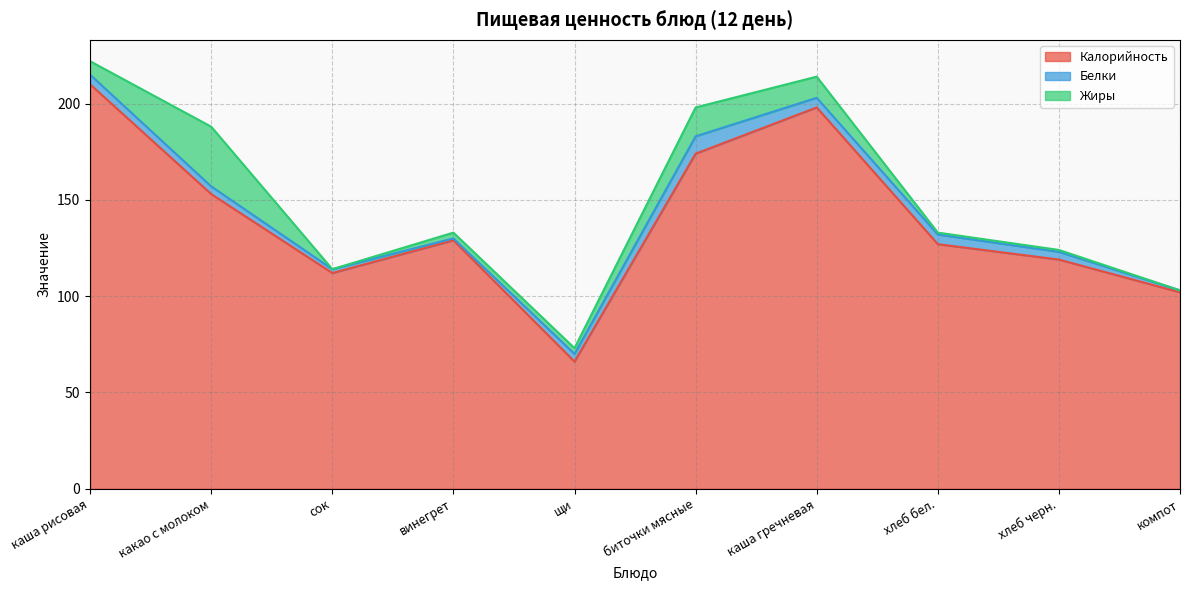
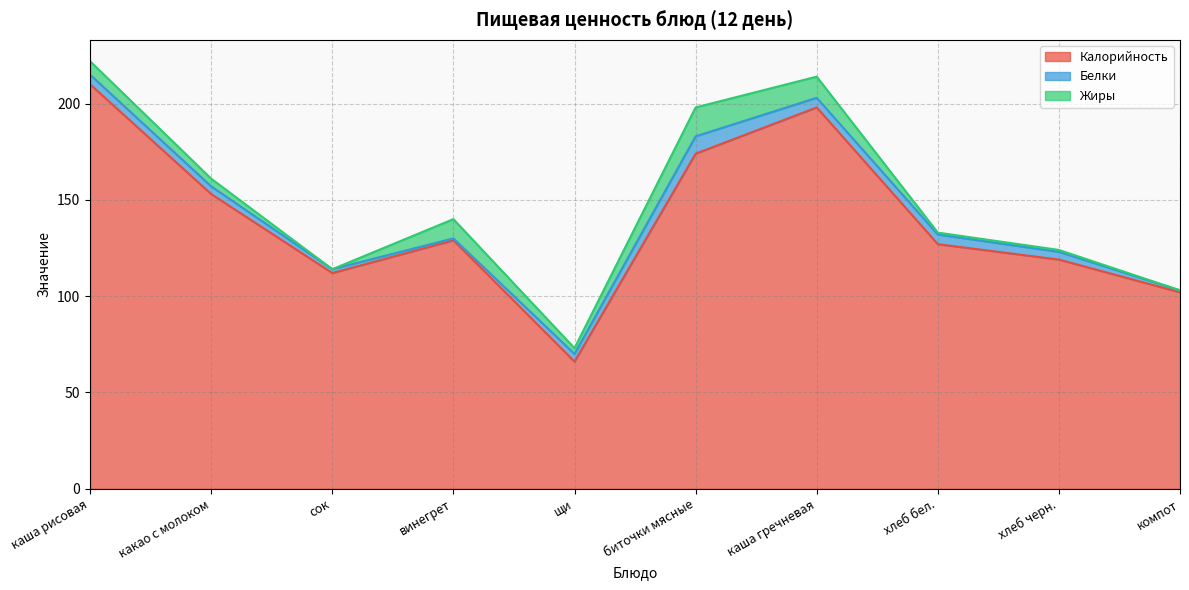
  {
    "Калорийность": {
      "каша рисовая": 210,
      "какао с молоком": 153,
      "сок": 112,
      "щи": 66,
      "биточки мясные": 174,
      "каша гречневая": 198,
      "хлеб бел.": 127,
      "хлеб черн.": 119
    },
    "Белки": {
      "каша рисовая": 5,
      "какао с молоком": 4,
      "щи": 4,
      "биточки мясные": 9,
      "каша гречневая": 5
    },
    "Жиры": {
      "каша рисовая": 7,
-     "какао с молоком": 31,
-     "винегрет": 3,
+     "какао с молоком": 4,
+     "винегрет": 10,
      "щи": 3,
      "биточки мясные": 15,
      "каша гречневая": 11
    }
  }
